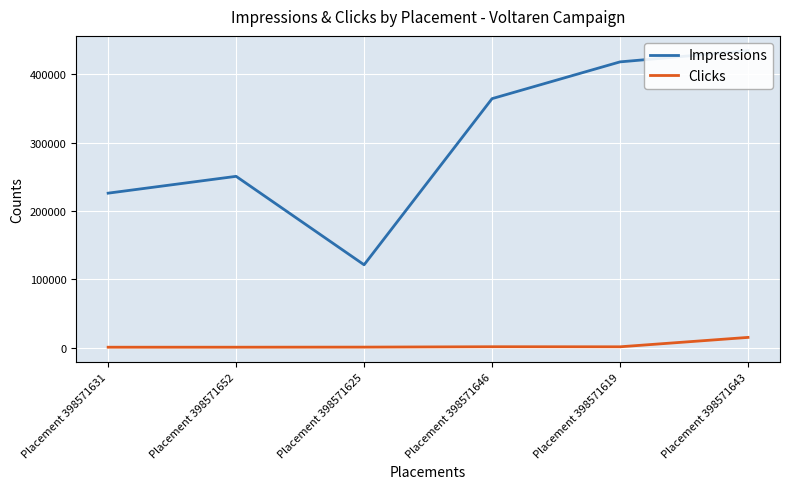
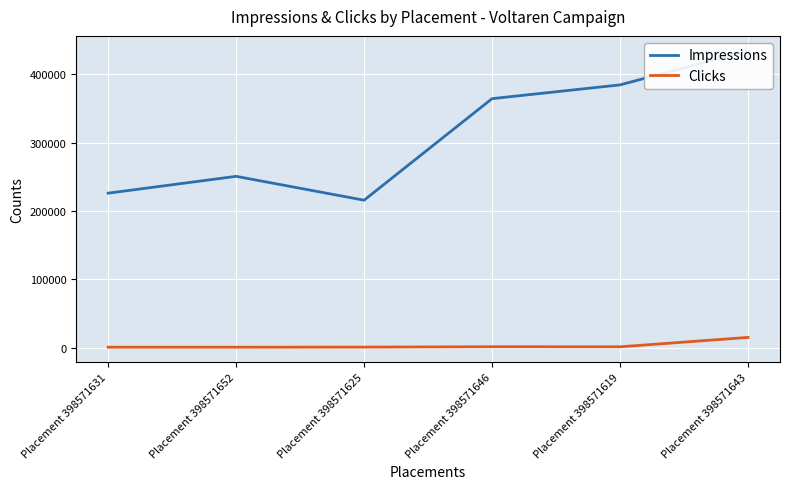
  {
    "Impressions": {
      "Placement 398571631": 230000,
      "Placement 398571652": 250000,
-     "Placement 398571625": 120000,
+     "Placement 398571625": 220000,
      "Placement 398571646": 360000,
-     "Placement 398571619": 420000
+     "Placement 398571619": 380000
    },
    "Clicks": {
      "Placement 398571631": 0,
      "Placement 398571652": 0,
      "Placement 398571625": 0,
      "Placement 398571646": 0,
      "Placement 398571619": 0,
      "Placement 398571643": 10000
    }
  }
